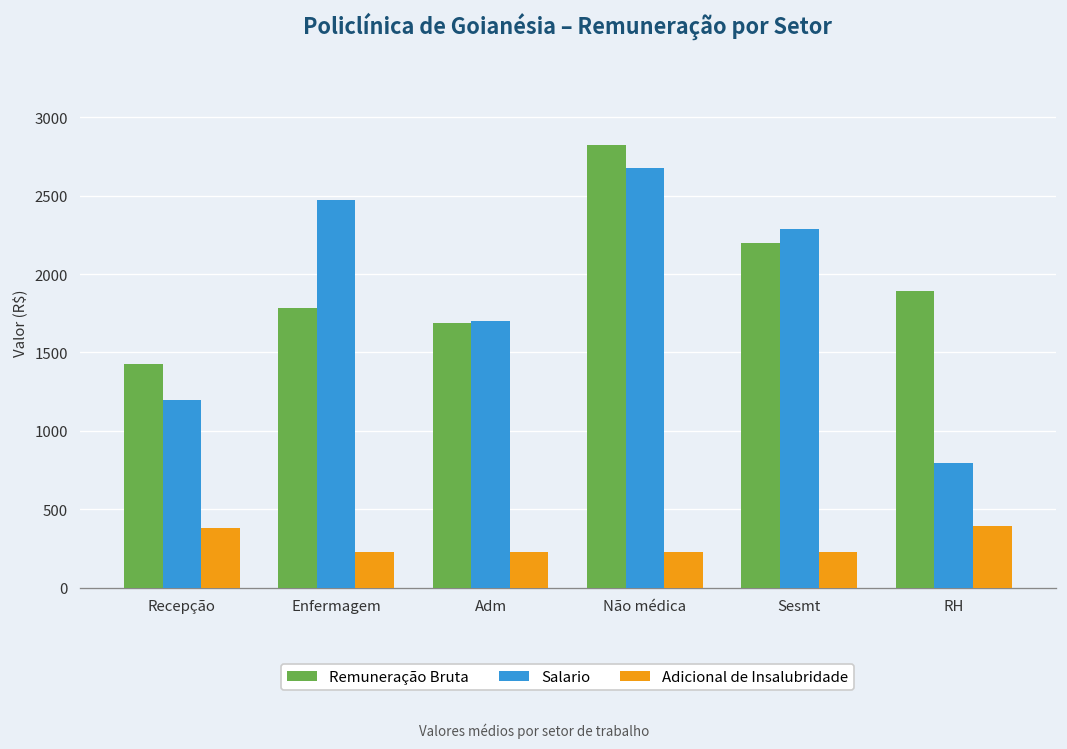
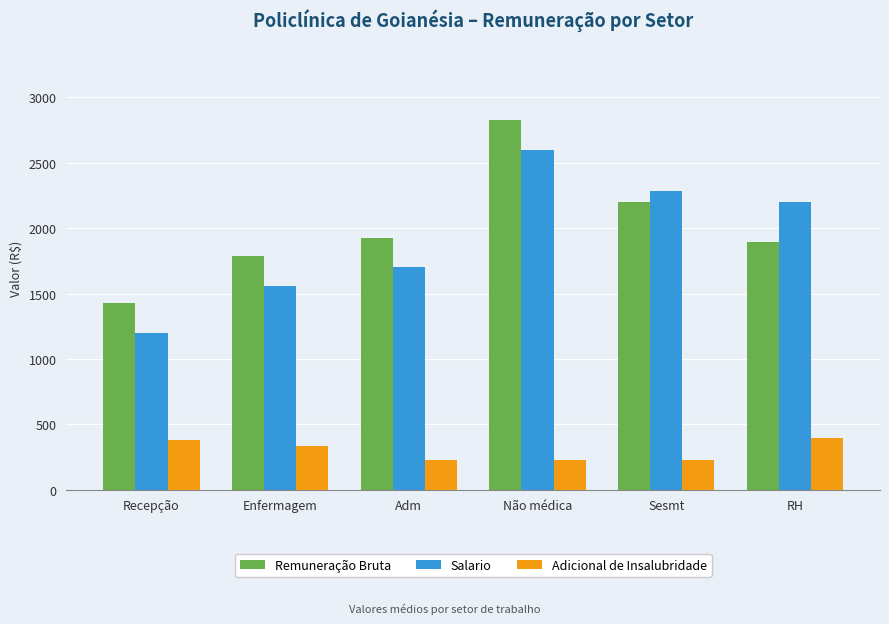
  {
    "Remuneração Bruta": {
      "Recepção": 1430,
      "Enfermagem": 1790,
-     "Adm": 1690,
+     "Adm": 1930,
      "Não médica": 2830,
      "Sesmt": 2200,
      "RH": 1890
    },
    "Salario": {
      "Recepção": 1200,
-     "Enfermagem": 2470,
+     "Enfermagem": 1560,
      "Adm": 1700,
-     "Não médica": 2680,
+     "Não médica": 2600,
      "Sesmt": 2290,
-     "RH": 790
+     "RH": 2200
    },
    "Adicional de Insalubridade": {
      "Recepção": 380,
-     "Enfermagem": 230,
+     "Enfermagem": 330,
      "Adm": 230,
      "Não médica": 230,
      "Sesmt": 230,
      "RH": 400
    }
  }
